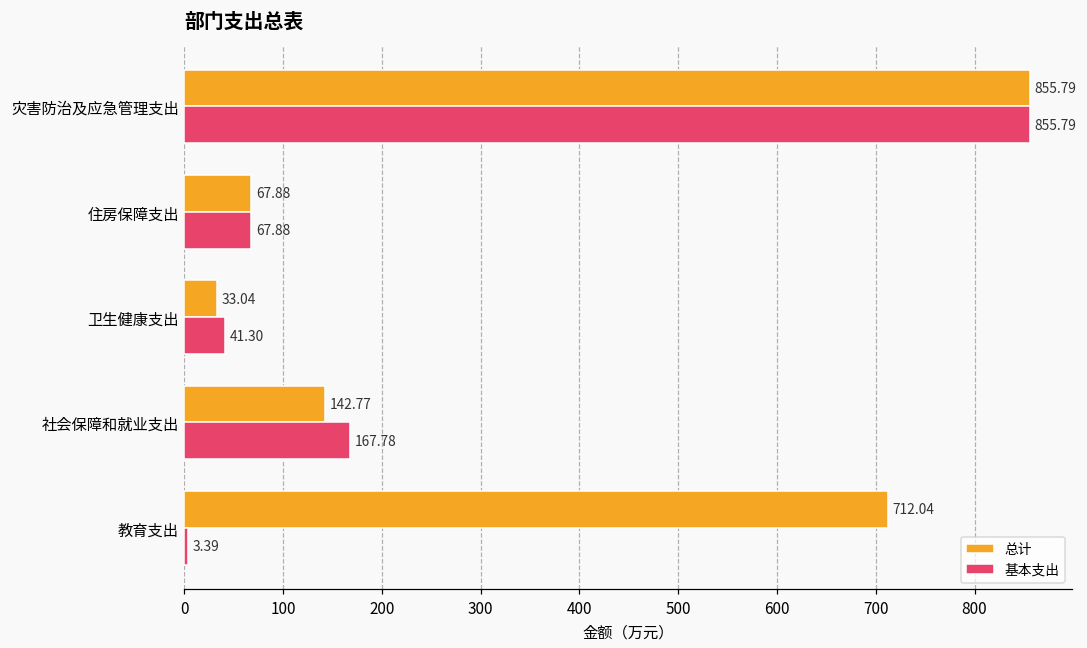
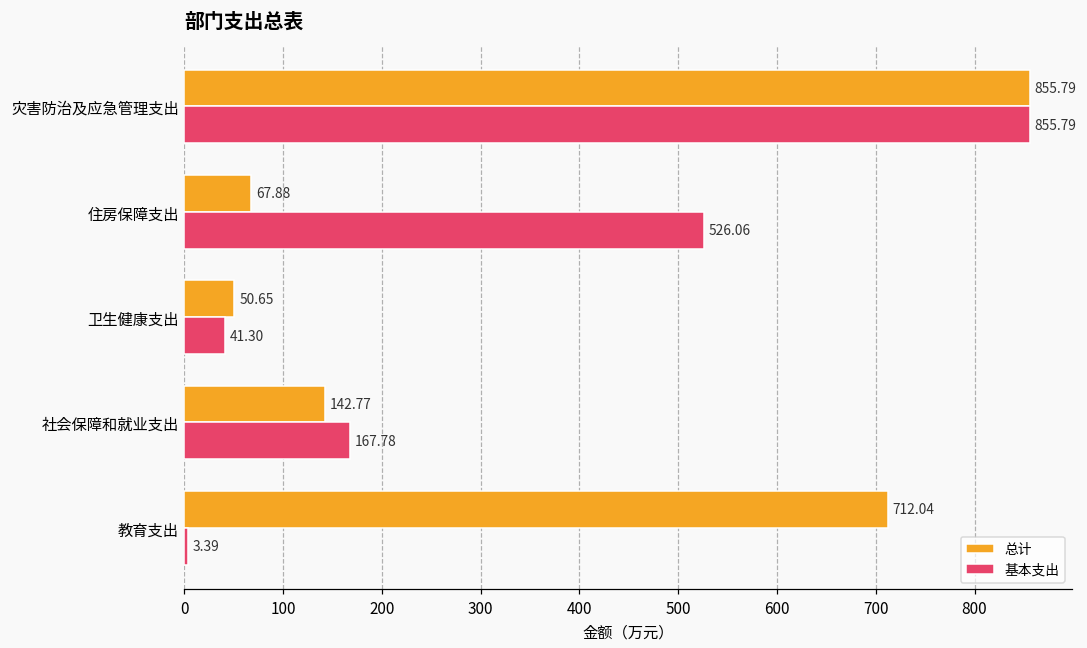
  {
    "总计": {
      "灾害防治及应急管理支出": 855.79,
      "住房保障支出": 67.88,
-     "卫生健康支出": 33.04,
+     "卫生健康支出": 50.65,
      "社会保障和就业支出": 142.77,
      "教育支出": 712.04
    },
    "基本支出": {
      "灾害防治及应急管理支出": 855.79,
-     "住房保障支出": 67.88,
+     "住房保障支出": 526.06,
      "卫生健康支出": 41.30,
      "社会保障和就业支出": 167.78,
      "教育支出": 3.39
    }
  }
